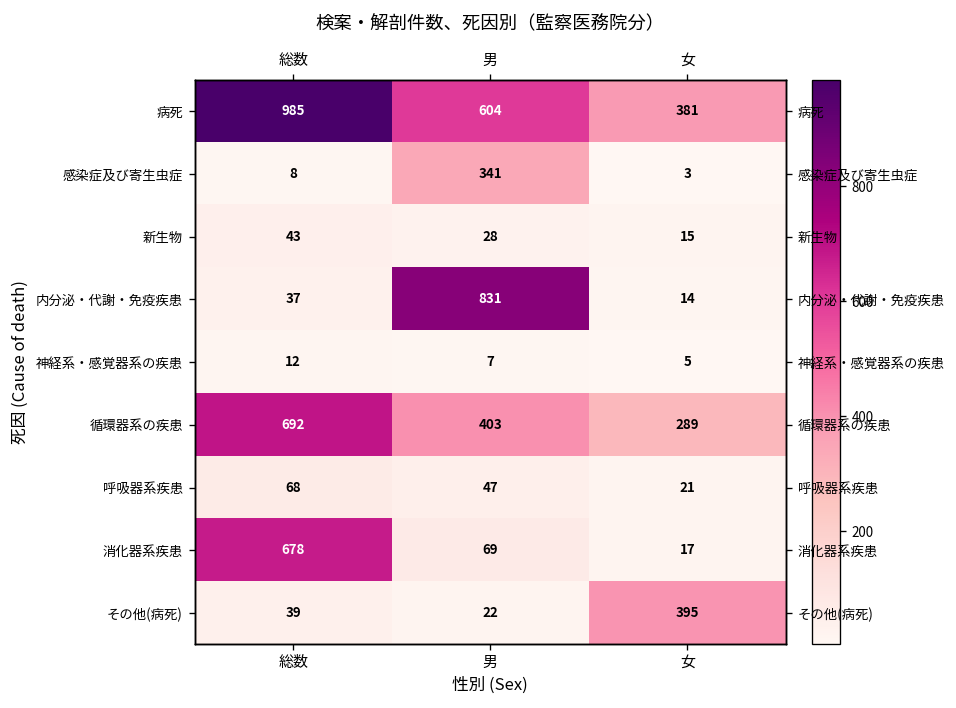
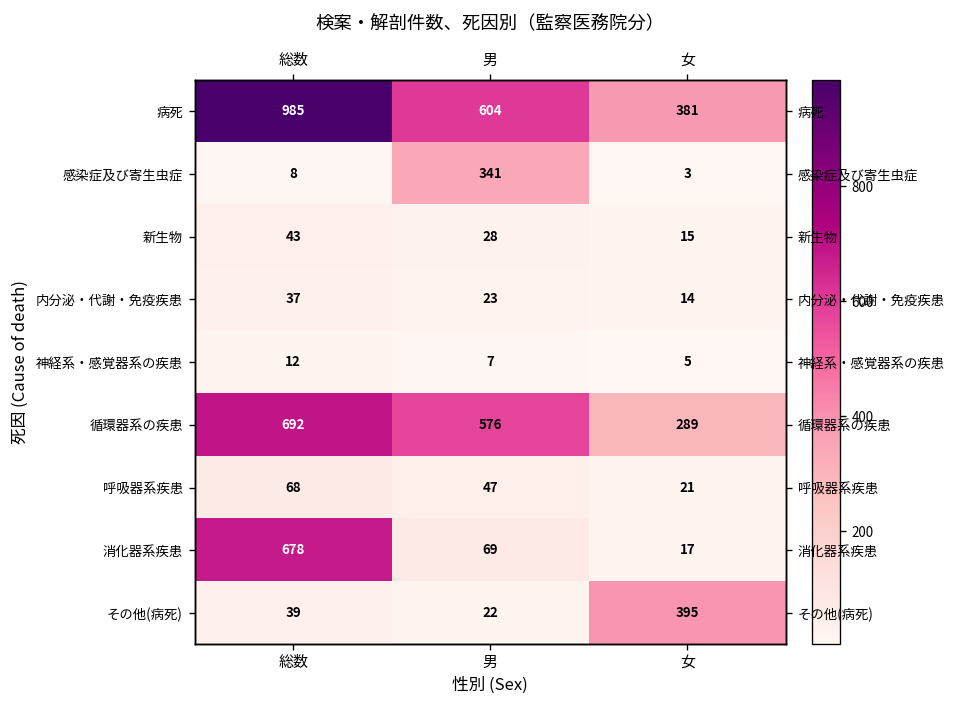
  {
    "病死": {
      "総数": 985,
      "男": 604,
      "女": 381
    },
    "感染症及び寄生虫症": {
      "総数": 8,
      "男": 341,
      "女": 3
    },
    "新生物": {
      "総数": 43,
      "男": 28,
      "女": 15
    },
    "内分泌・代謝・免疫疾患": {
      "総数": 37,
-     "男": 831,
+     "男": 23,
      "女": 14
    },
    "神経系・感覚器系の疾患": {
      "総数": 12,
      "男": 7,
      "女": 5
    },
    "循環器系の疾患": {
      "総数": 692,
-     "男": 403,
+     "男": 576,
      "女": 289
    },
    "呼吸器系疾患": {
      "総数": 68,
      "男": 47,
      "女": 21
    },
    "消化器系疾患": {
      "総数": 678,
      "男": 69,
      "女": 17
    },
    "その他(病死)": {
      "総数": 39,
      "男": 22,
      "女": 395
    }
  }
